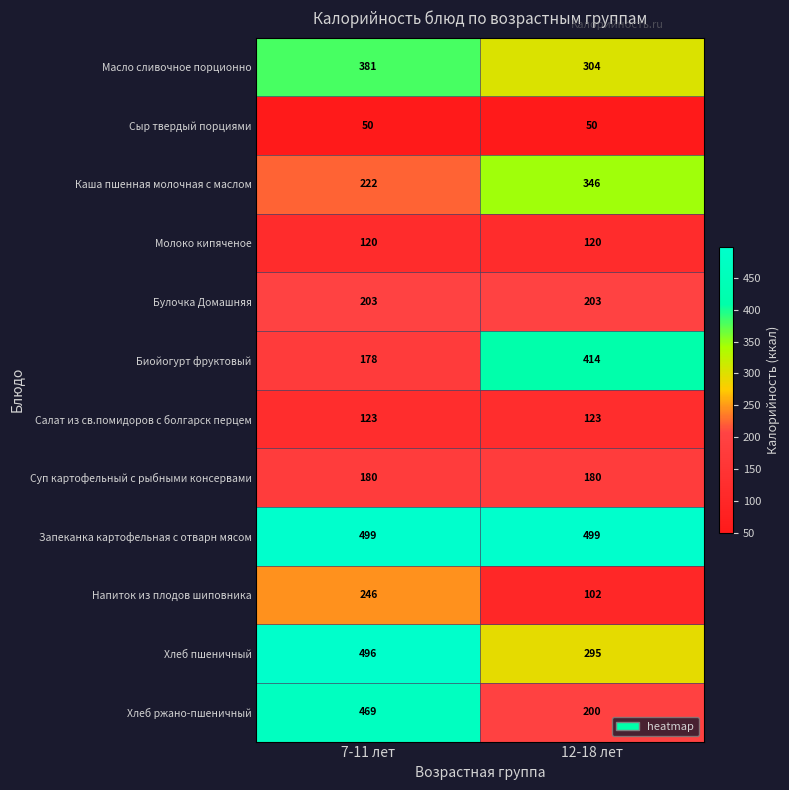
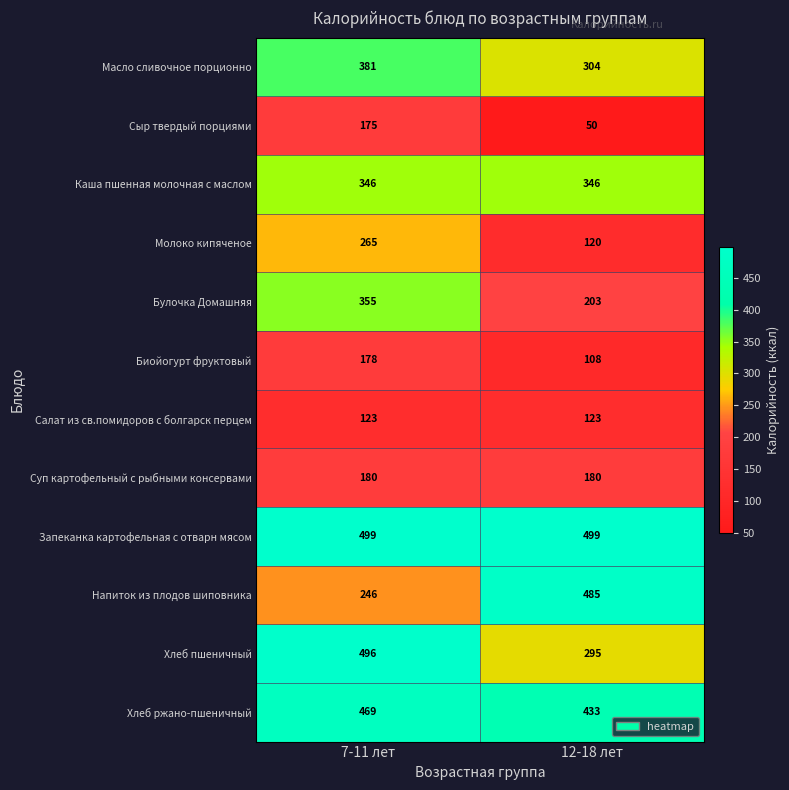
  {
    "Масло сливочное порционно": {
      "7-11 лет": 381,
      "12-18 лет": 304
    },
    "Сыр твердый порциями": {
-     "7-11 лет": 50,
+     "7-11 лет": 175,
      "12-18 лет": 50
    },
    "Каша пшенная молочная с маслом": {
-     "7-11 лет": 222,
+     "7-11 лет": 346,
      "12-18 лет": 346
    },
    "Молоко кипяченое": {
-     "7-11 лет": 120,
+     "7-11 лет": 265,
      "12-18 лет": 120
    },
    "Булочка Домашняя": {
-     "7-11 лет": 203,
+     "7-11 лет": 355,
      "12-18 лет": 203
    },
    "Биойогурт фруктовый": {
      "7-11 лет": 178,
-     "12-18 лет": 414
+     "12-18 лет": 108
    },
    "Салат из св.помидоров с болгарск перцем": {
      "7-11 лет": 123,
      "12-18 лет": 123
    },
    "Суп картофельный с рыбными консервами": {
      "7-11 лет": 180,
      "12-18 лет": 180
    },
    "Запеканка картофельная с отварн мясом": {
      "7-11 лет": 499,
      "12-18 лет": 499
    },
    "Напиток из плодов шиповника": {
      "7-11 лет": 246,
-     "12-18 лет": 102
+     "12-18 лет": 485
    },
    "Хлеб пшеничный": {
      "7-11 лет": 496,
      "12-18 лет": 295
    },
    "Хлеб ржано-пшеничный": {
      "7-11 лет": 469,
-     "12-18 лет": 200
+     "12-18 лет": 433
    }
  }
